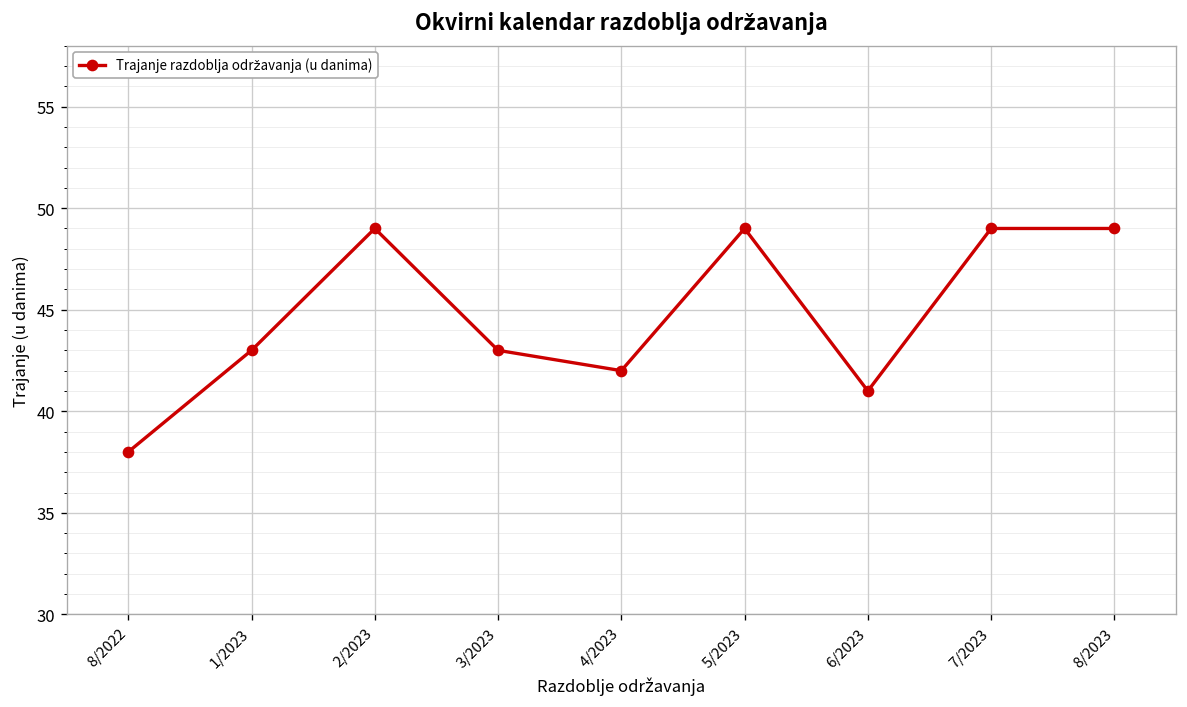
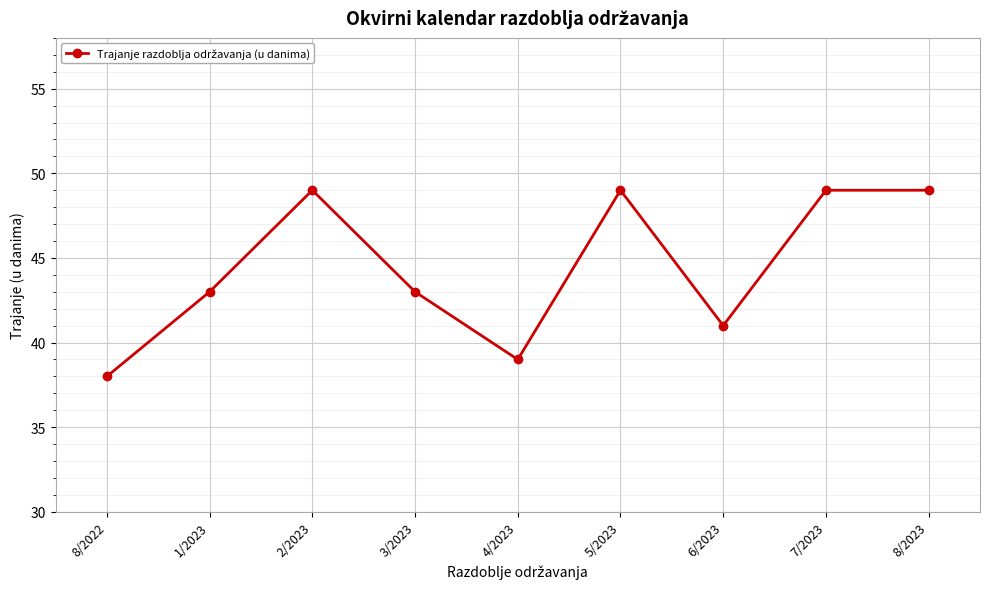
  {
    "8/2022": 38,
    "1/2023": 43,
    "2/2023": 49,
    "3/2023": 43,
-   "4/2023": 42,
+   "4/2023": 39,
    "5/2023": 49,
    "6/2023": 41,
    "7/2023": 49,
    "8/2023": 49
  }
